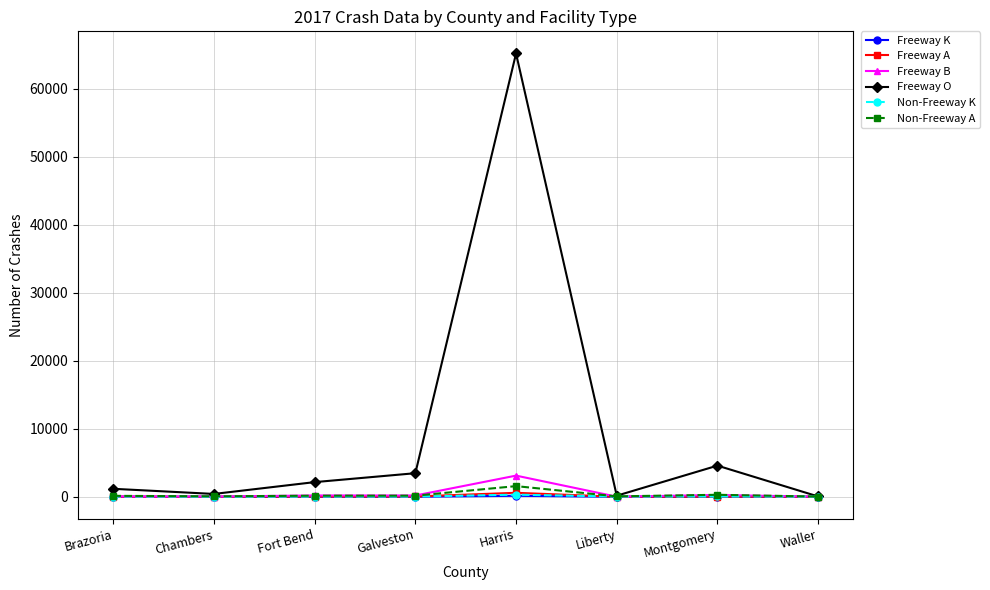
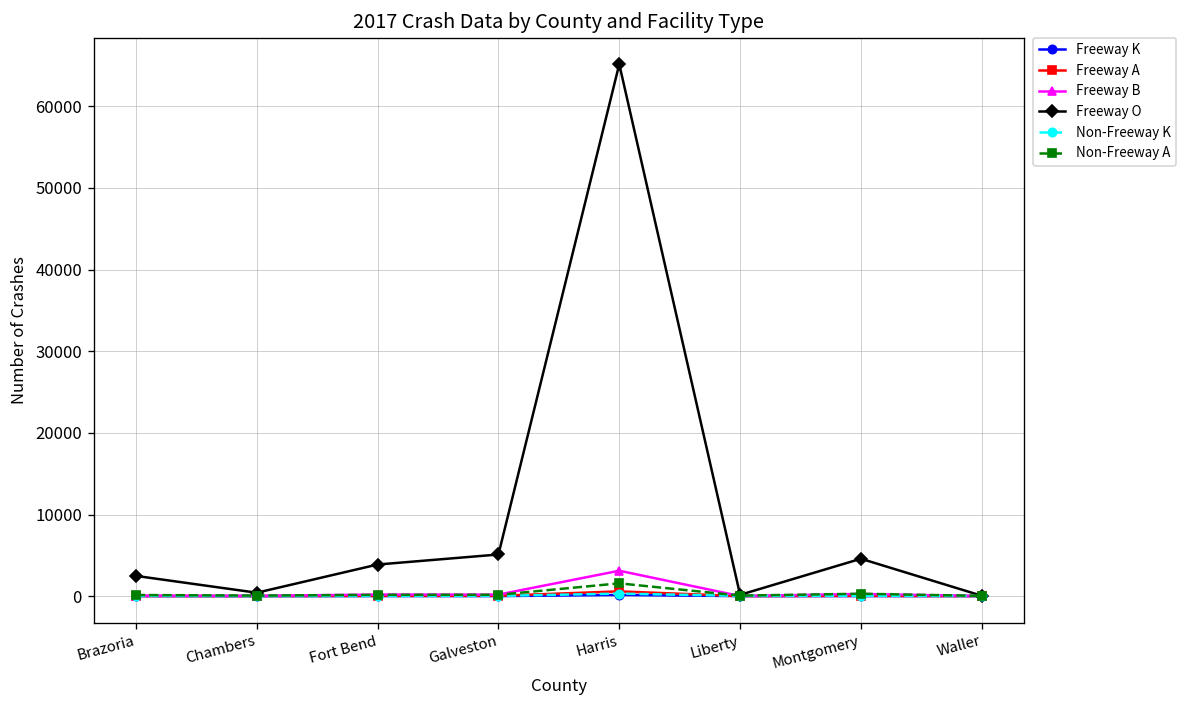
  {
    "Freeway B": {
      "Harris": 3000
    },
    "Freeway O": {
-     "Brazoria": 1000,
-     "Fort Bend": 2000,
-     "Galveston": 3000,
+     "Brazoria": 2000,
+     "Fort Bend": 4000,
+     "Galveston": 5000,
      "Harris": 65000,
      "Montgomery": 5000
    },
    "Non-Freeway A": {
      "Harris": 2000
    }
  }
